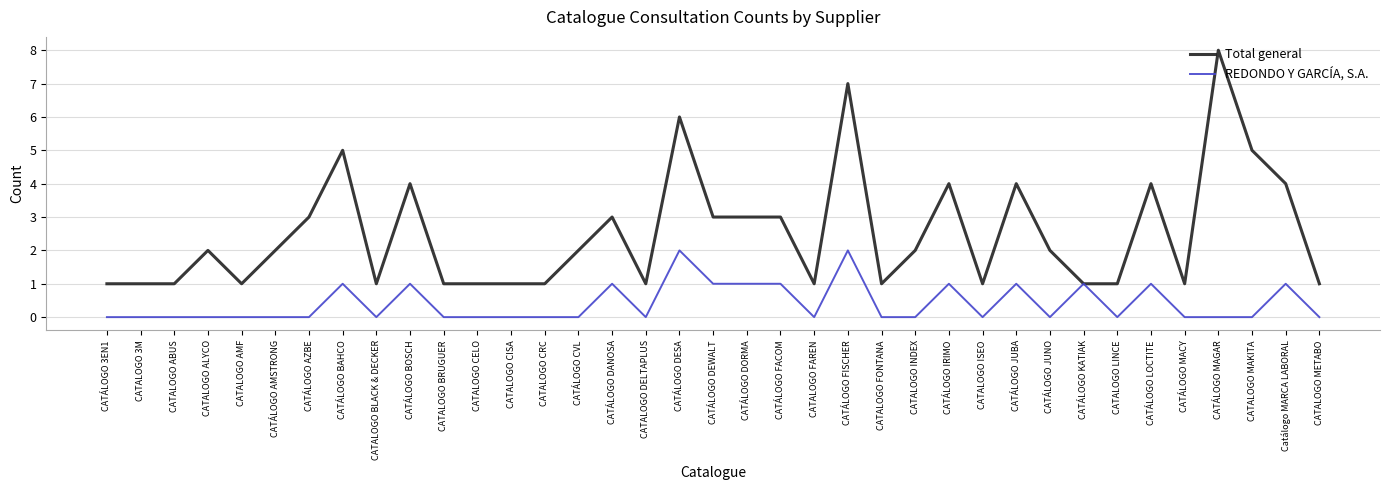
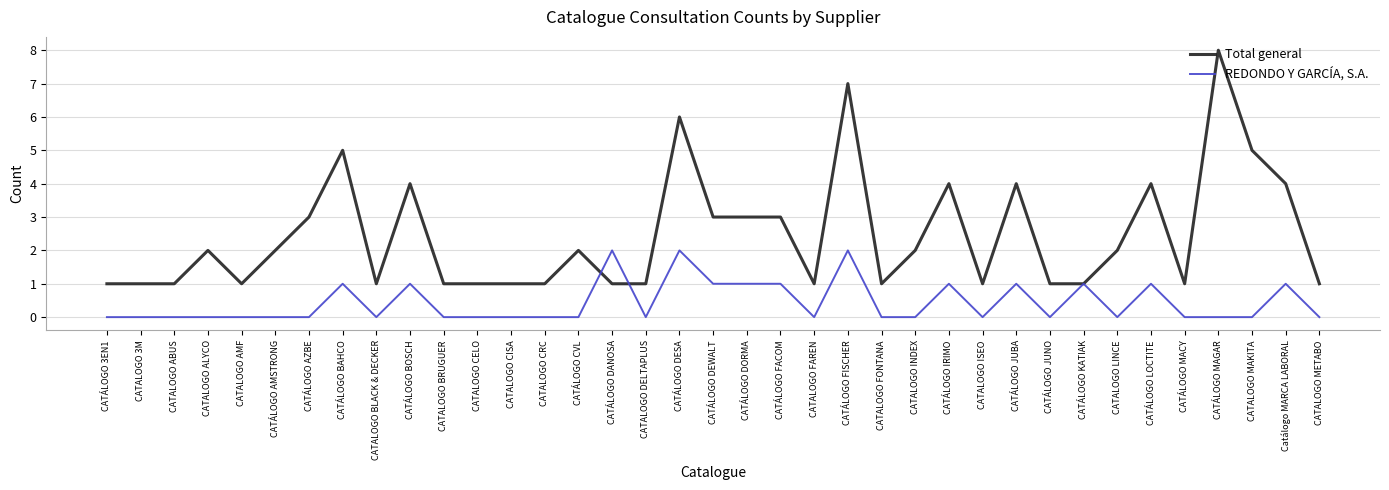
  {
    "Total general": {
      "CATÁLOGO 3EN1": 1,
      "CATALOGO 3M": 1,
      "CATALOGO ABUS": 1,
      "CATALOGO ALYCO": 2,
      "CATALOGO AMF": 1,
      "CATÁLOGO AMSTRONG": 2,
      "CATÁLOGO AZBE": 3,
      "CATÁLOGO BAHCO": 5,
      "CATALOGO BLACK & DECKER": 1,
      "CATÁLOGO BOSCH": 4,
      "CATALOGO BRUGUER": 1,
      "CATALOGO CELO": 1,
      "CATALOGO CISA": 1,
      "CATALOGO CRC": 1,
      "CATÁLOGO CVL": 2,
-     "CATÁLOGO DANOSA": 3,
+     "CATÁLOGO DANOSA": 1,
      "CATALOGO DELTAPLUS": 1,
      "CATÁLOGO DESA": 6,
      "CATÁLOGO DEWALT": 3,
      "CATÁLOGO DORMA": 3,
      "CATÁLOGO FACOM": 3,
      "CATALOGO FAREN": 1,
      "CATÁLOGO FISCHER": 7,
      "CATALOGO FONTANA": 1,
      "CATALOGO INDEX": 2,
      "CATÁLOGO IRIMO": 4,
      "CATALOGO ISEO": 1,
      "CATÁLOGO JUBA": 4,
-     "CATÁLOGO JUNO": 2,
-     "CATALOGO LINCE": 1,
+     "CATÁLOGO JUNO": 1,
+     "CATALOGO LINCE": 2,
      "CATÁLOGO LOCTITE": 4,
      "CATÁLOGO MACY": 1,
      "CATÁLOGO MAGAR": 8,
      "CATALOGO MAKITA": 5,
      "Catálogo MARCA LABORAL": 4,
      "CATALOGO METABO": 1
    },
    "REDONDO Y GARCÍA, S.A.": {
      "CATÁLOGO 3EN1": 0,
      "CATALOGO 3M": 0,
      "CATALOGO ABUS": 0,
      "CATALOGO ALYCO": 0,
      "CATALOGO AMF": 0,
      "CATÁLOGO AMSTRONG": 0,
      "CATÁLOGO AZBE": 0,
      "CATÁLOGO BAHCO": 1,
      "CATALOGO BLACK & DECKER": 0,
      "CATÁLOGO BOSCH": 1,
      "CATALOGO BRUGUER": 0,
      "CATALOGO CELO": 0,
      "CATALOGO CISA": 0,
      "CATALOGO CRC": 0,
      "CATÁLOGO CVL": 0,
-     "CATÁLOGO DANOSA": 1,
+     "CATÁLOGO DANOSA": 2,
      "CATALOGO DELTAPLUS": 0,
      "CATÁLOGO DESA": 2,
      "CATÁLOGO DEWALT": 1,
      "CATÁLOGO DORMA": 1,
      "CATÁLOGO FACOM": 1,
      "CATALOGO FAREN": 0,
      "CATÁLOGO FISCHER": 2,
      "CATALOGO FONTANA": 0,
      "CATALOGO INDEX": 0,
      "CATÁLOGO IRIMO": 1,
      "CATALOGO ISEO": 0,
      "CATÁLOGO JUBA": 1,
      "CATÁLOGO JUNO": 0,
      "CATALOGO LINCE": 0,
      "CATÁLOGO LOCTITE": 1,
      "CATÁLOGO MACY": 0,
      "CATÁLOGO MAGAR": 0,
      "CATALOGO MAKITA": 0,
      "Catálogo MARCA LABORAL": 1,
      "CATALOGO METABO": 0
    }
  }
